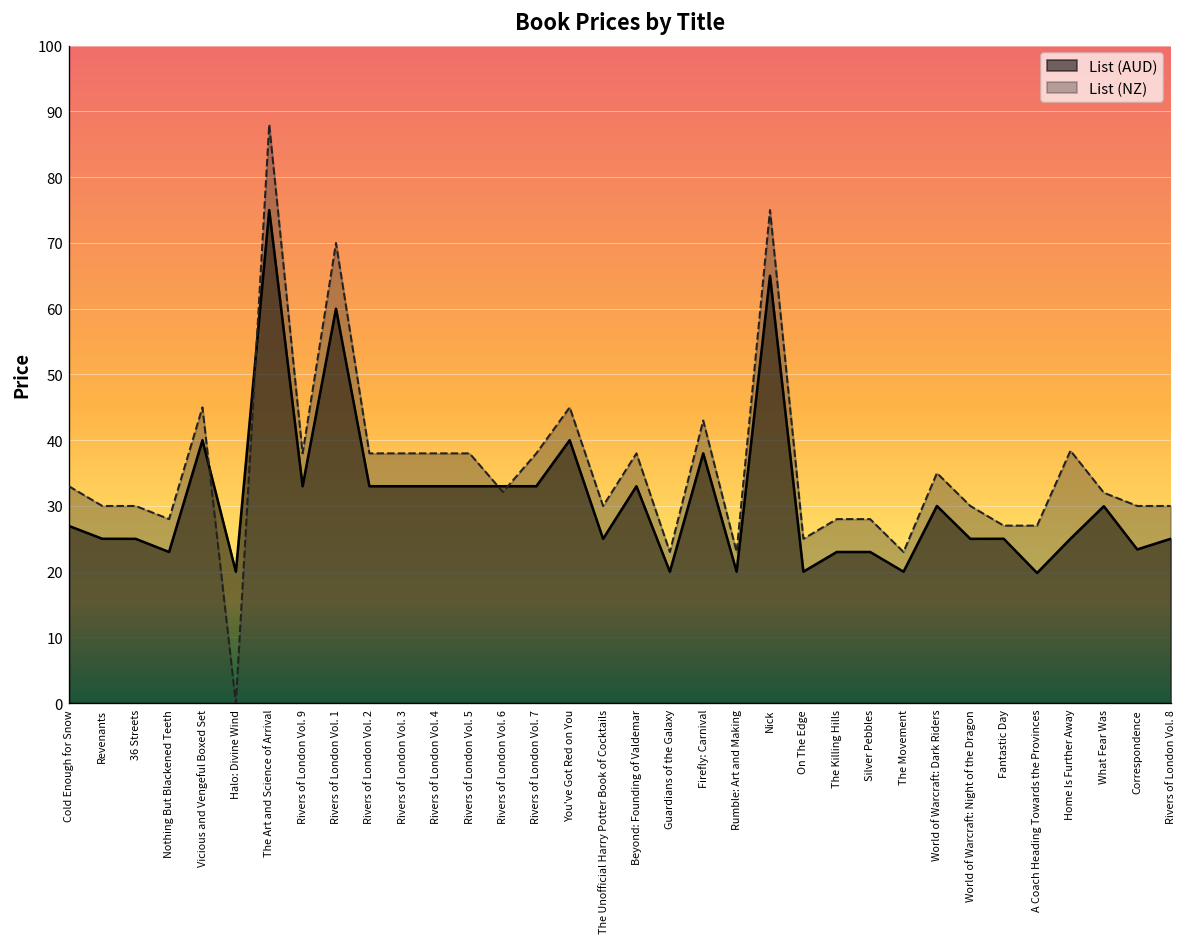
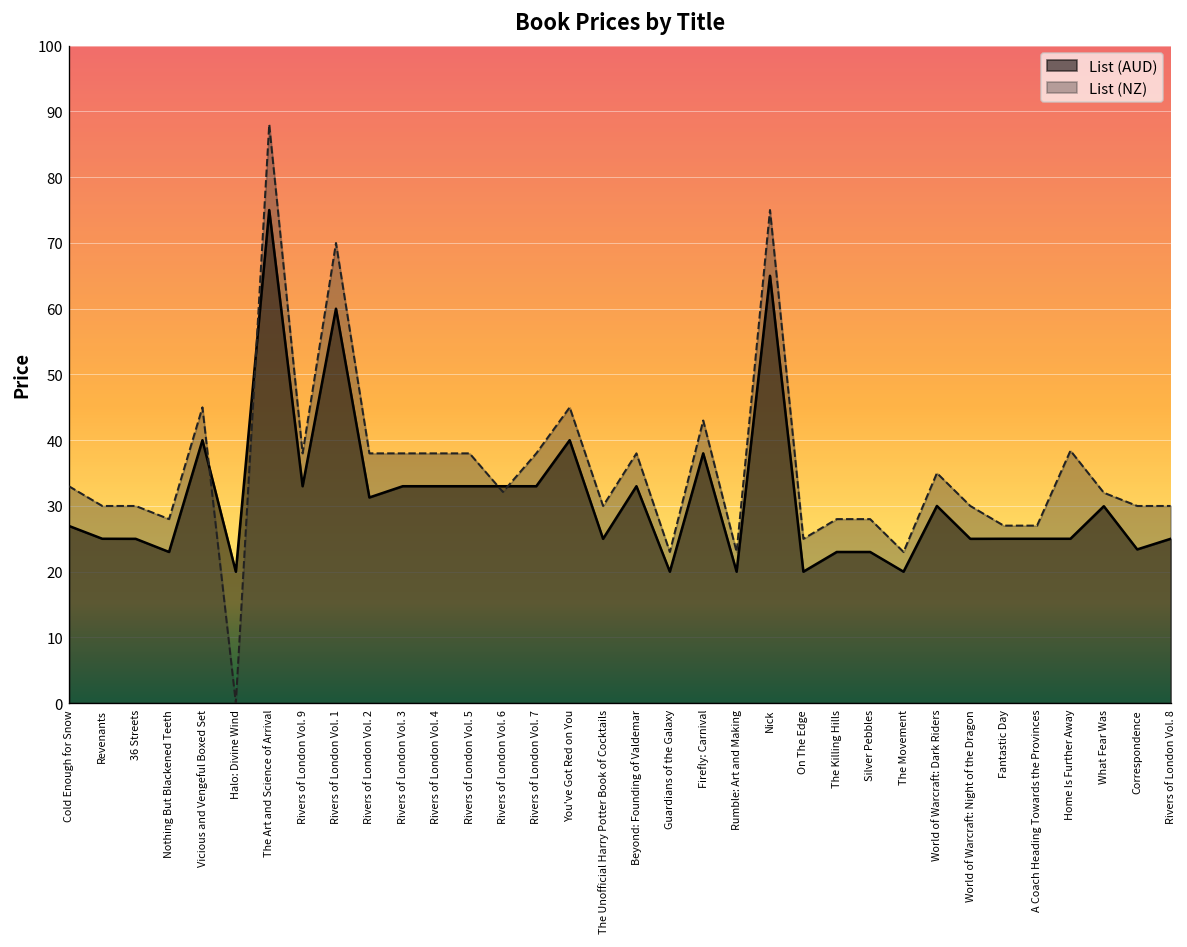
  {
    "List (AUD)": {
      "Cold Enough for Snow": 27,
      "Revenants": 25,
      "36 Streets": 25,
      "Nothing But Blackened Teeth": 23,
      "Vicious and Vengeful Boxed Set": 40,
      "Halo: Divine Wind": 20,
      "The Art and Science of Arrival": 75,
      "Rivers of London Vol. 9": 33,
      "Rivers of London Vol. 1": 60,
-     "Rivers of London Vol. 2": 33,
+     "Rivers of London Vol. 2": 31,
      "Rivers of London Vol. 3": 33,
      "Rivers of London Vol. 4": 33,
      "Rivers of London Vol. 5": 33,
      "Rivers of London Vol. 6": 33,
      "Rivers of London Vol. 7": 33,
      "You've Got Red on You": 40,
      "The Unofficial Harry Potter Book of Cocktails": 25,
      "Beyond: Founding of Valdemar": 33,
      "Guardians of the Galaxy": 20,
      "Firefly: Carnival": 38,
      "Rumble: Art and Making": 20,
      "Nick": 65,
      "On The Edge": 20,
      "The Killing Hills": 23,
      "Silver Pebbles": 23,
      "The Movement": 20,
      "World of Warcraft: Dark Riders": 30,
      "World of Warcraft: Night of the Dragon": 25,
      "Fantastic Day": 25,
-     "A Coach Heading Towards the Provinces": 20,
+     "A Coach Heading Towards the Provinces": 25,
      "Home Is Further Away": 25,
      "What Fear Was": 30,
      "Correspondence": 23,
      "Rivers of London Vol. 8": 25
    },
    "List (NZ)": {
      "Cold Enough for Snow": 33,
      "Revenants": 30,
      "36 Streets": 30,
      "Nothing But Blackened Teeth": 28,
      "Vicious and Vengeful Boxed Set": 45,
      "Halo: Divine Wind": 0,
      "The Art and Science of Arrival": 88,
      "Rivers of London Vol. 9": 38,
      "Rivers of London Vol. 1": 70,
      "Rivers of London Vol. 2": 38,
      "Rivers of London Vol. 3": 38,
      "Rivers of London Vol. 4": 38,
      "Rivers of London Vol. 5": 38,
      "Rivers of London Vol. 6": 32,
      "Rivers of London Vol. 7": 38,
      "You've Got Red on You": 45,
      "The Unofficial Harry Potter Book of Cocktails": 30,
      "Beyond: Founding of Valdemar": 38,
      "Guardians of the Galaxy": 23,
      "Firefly: Carnival": 43,
      "Rumble: Art and Making": 23,
      "Nick": 75,
      "On The Edge": 25,
      "The Killing Hills": 28,
      "Silver Pebbles": 28,
      "The Movement": 23,
      "World of Warcraft: Dark Riders": 35,
      "World of Warcraft: Night of the Dragon": 30,
      "Fantastic Day": 27,
      "A Coach Heading Towards the Provinces": 27,
      "Home Is Further Away": 38,
      "What Fear Was": 32,
      "Correspondence": 30,
      "Rivers of London Vol. 8": 30
    }
  }
